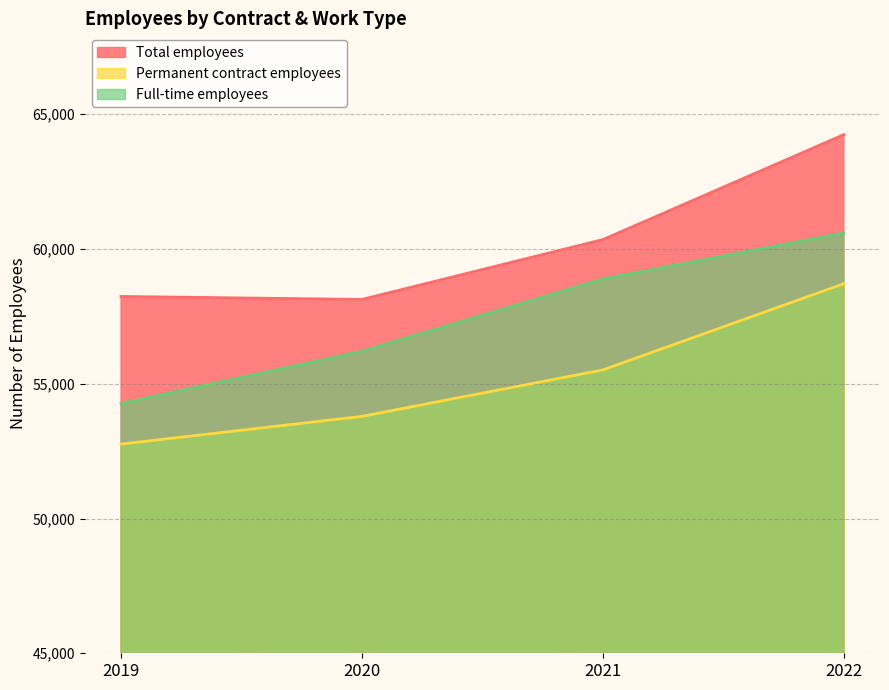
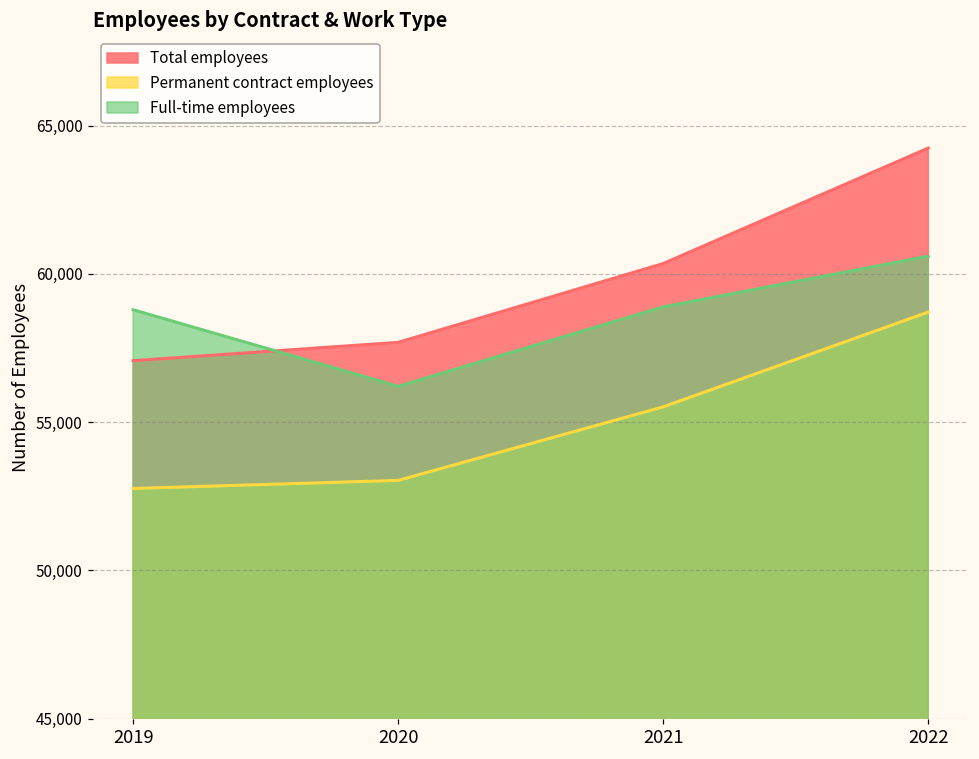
  {
    "Total employees": {
-     "2019": "58,200",
-     "2020": "58,100",
+     "2019": "57,100",
+     "2020": "57,700",
      "2021": "60,300",
      "2022": "64,200"
    },
    "Permanent contract employees": {
      "2019": "52,800",
-     "2020": "53,800",
+     "2020": "53,000",
      "2021": "55,500",
      "2022": "58,700"
    },
    "Full-time employees": {
-     "2019": "54,300",
+     "2019": "58,800",
      "2020": "56,200",
      "2021": "58,900",
      "2022": "60,600"
    }
  }
